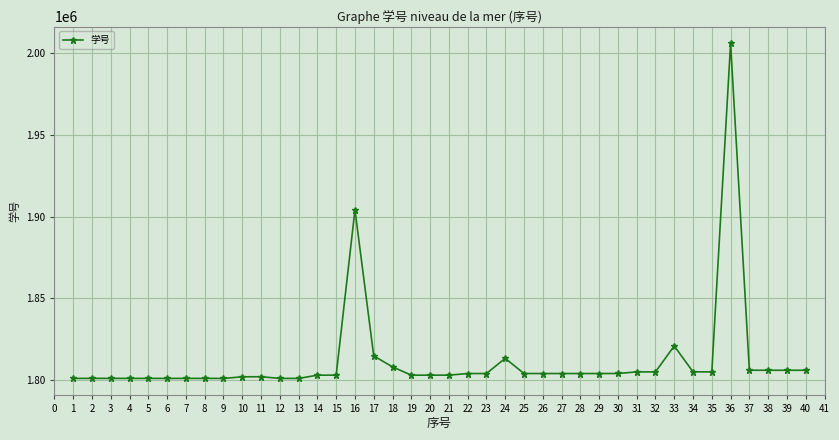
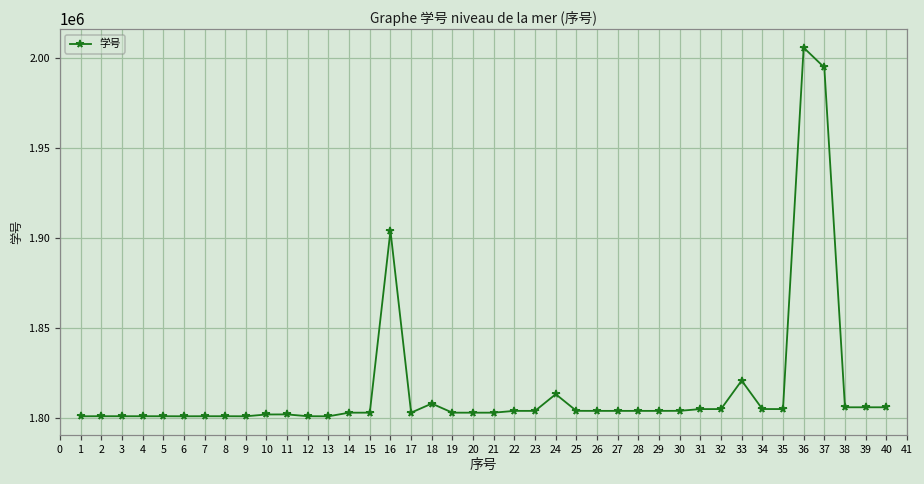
  {
    "1": 1801000,
    "2": 1801000,
    "3": 1801000,
    "4": 1801000,
    "5": 1801000,
    "6": 1801000,
    "7": 1801000,
    "8": 1801000,
    "9": 1801000,
    "10": 1802000,
    "11": 1802000,
    "12": 1801000,
    "13": 1801000,
    "14": 1803000,
    "15": 1803000,
    "16": 1904000,
-   "17": 1815000,
+   "17": 1803000,
    "18": 1808000,
    "19": 1803000,
    "20": 1803000,
    "21": 1803000,
    "22": 1804000,
    "23": 1804000,
    "24": 1813000,
    "25": 1804000,
    "26": 1804000,
    "27": 1804000,
    "28": 1804000,
    "29": 1804000,
    "30": 1804000,
    "31": 1805000,
    "32": 1805000,
    "33": 1821000,
    "34": 1805000,
    "35": 1805000,
    "36": 2006000,
-   "37": 1806000,
+   "37": 1995000,
    "38": 1806000,
    "39": 1806000,
    "40": 1806000
  }
